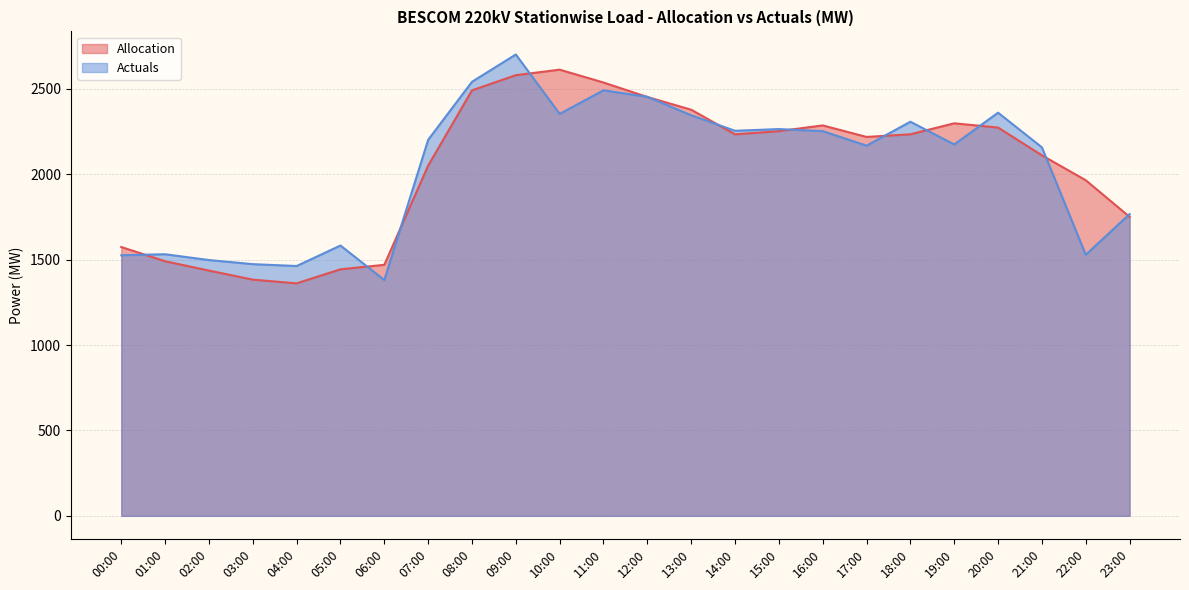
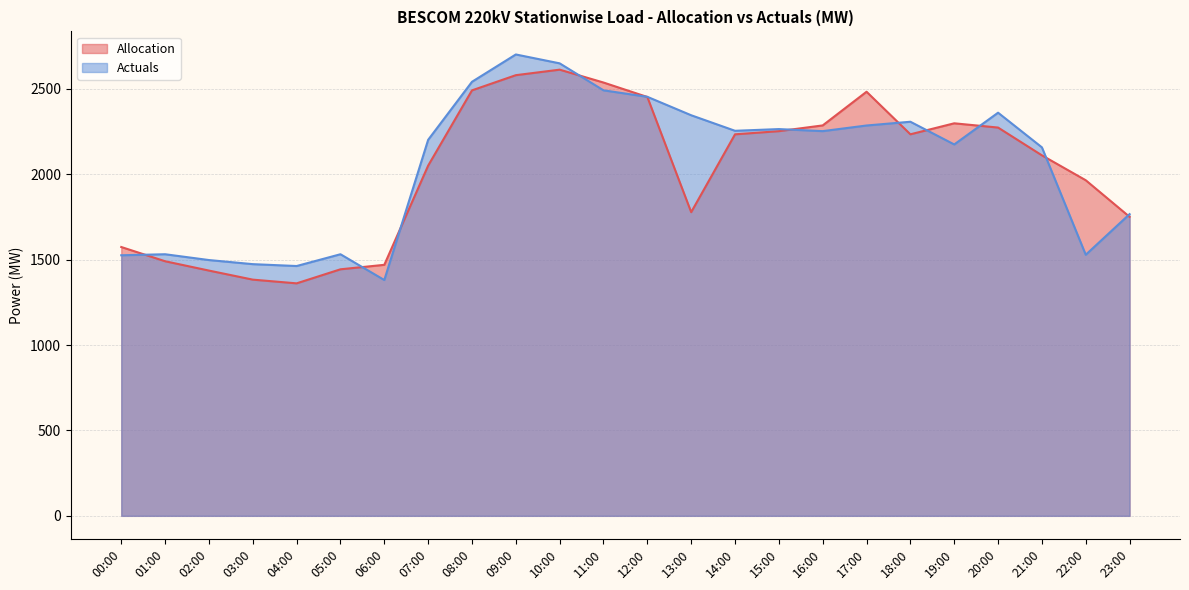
  {
    "Allocation": {
      "00:00": 1570,
      "01:00": 1490,
      "02:00": 1440,
      "03:00": 1380,
      "04:00": 1360,
      "05:00": 1440,
      "06:00": 1470,
      "07:00": 2050,
      "08:00": 2490,
      "09:00": 2580,
      "10:00": 2610,
      "11:00": 2540,
-     "13:00": 2380,
+     "13:00": 1780,
      "14:00": 2230,
      "16:00": 2290,
-     "17:00": 2220,
+     "17:00": 2480,
      "18:00": 2230,
      "19:00": 2300,
      "20:00": 2270,
      "21:00": 2110,
      "22:00": 1970,
      "23:00": 1750
    },
    "Actuals": {
      "00:00": 1530,
      "01:00": 1530,
      "02:00": 1500,
      "03:00": 1470,
      "04:00": 1460,
-     "05:00": 1580,
+     "05:00": 1530,
      "06:00": 1380,
      "07:00": 2200,
      "08:00": 2540,
      "09:00": 2700,
-     "10:00": 2350,
+     "10:00": 2650,
      "11:00": 2490,
      "13:00": 2350,
      "14:00": 2260,
      "16:00": 2250,
-     "17:00": 2170,
+     "17:00": 2290,
      "18:00": 2310,
      "19:00": 2180,
      "20:00": 2360,
      "21:00": 2160,
      "22:00": 1530,
      "23:00": 1770
    }
  }
